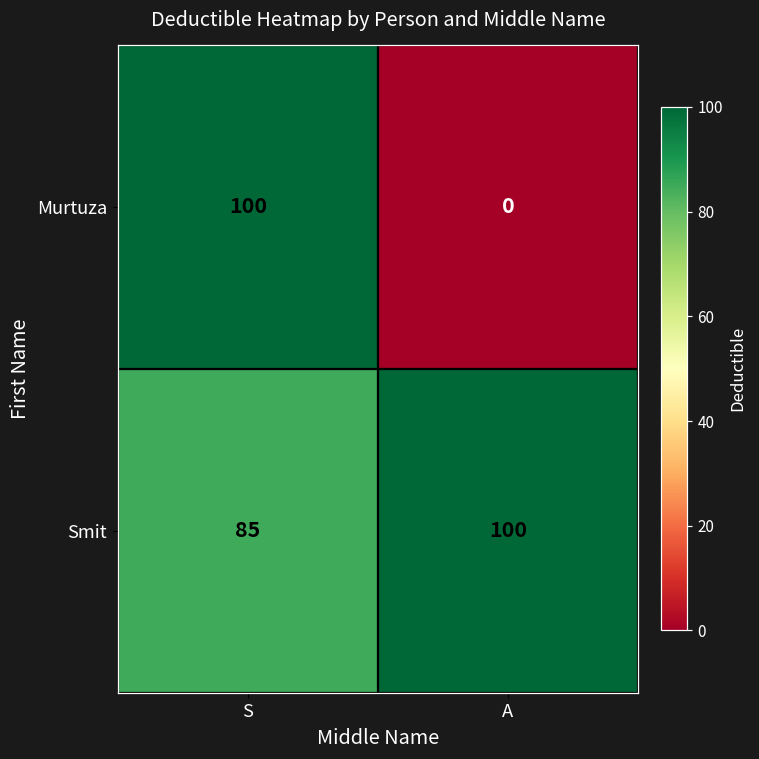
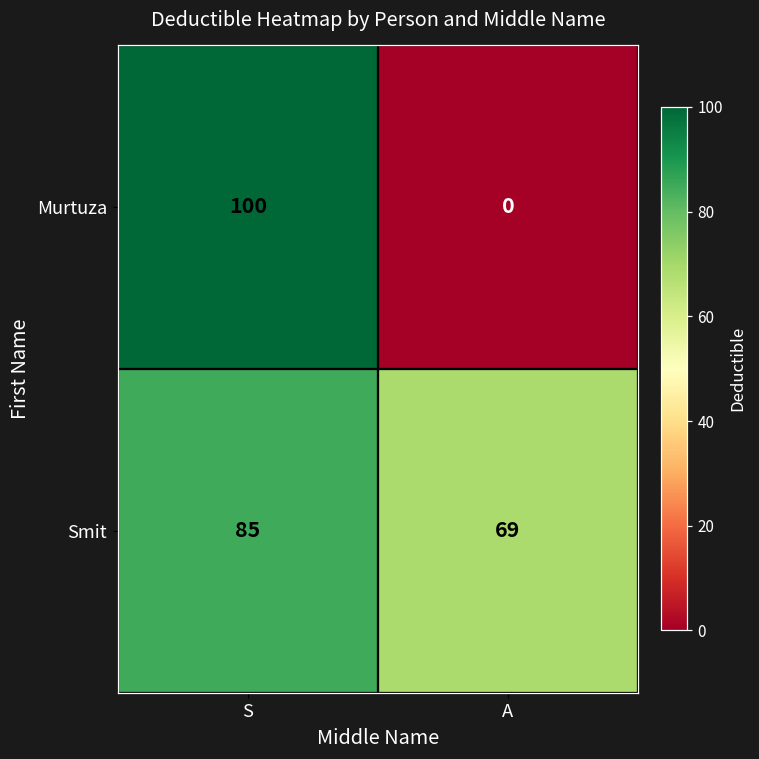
  {
    "Murtuza": {
      "S": 100,
      "A": 0
    },
    "Smit": {
      "S": 85,
-     "A": 100
+     "A": 69
    }
  }
